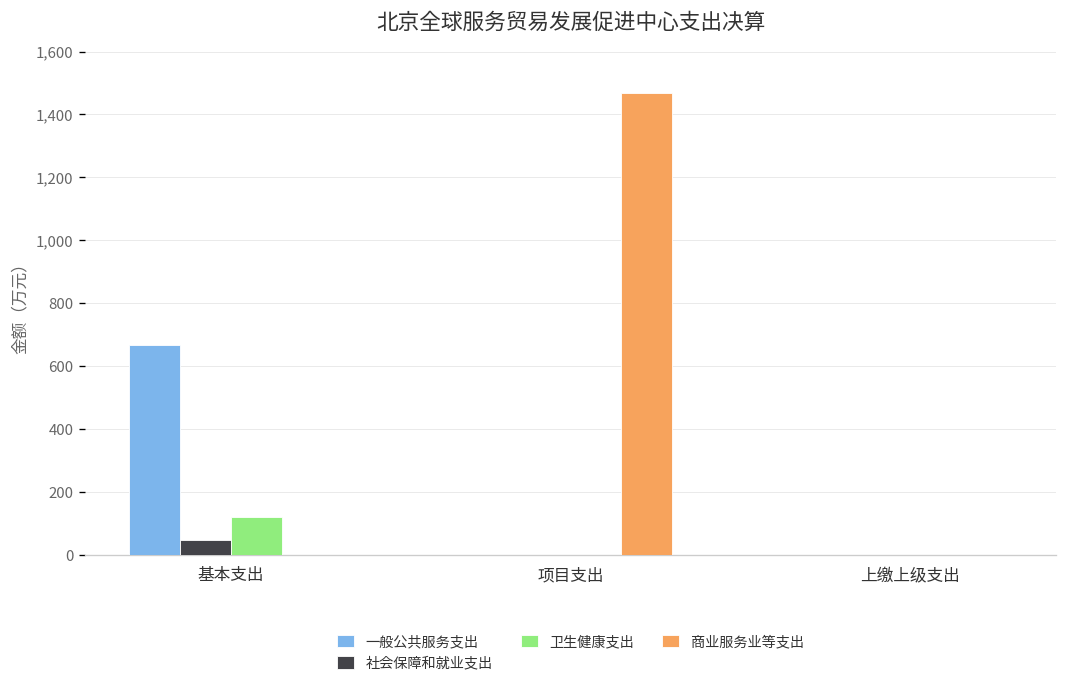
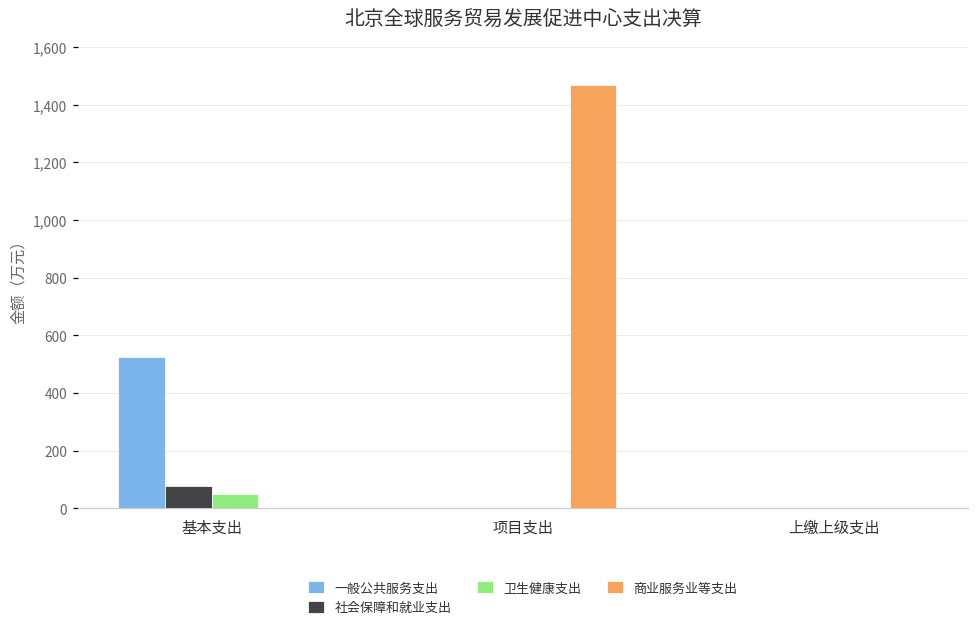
  {
    "一般公共服务支出": {
-     "基本支出": "670",
+     "基本支出": "520",
      "项目支出": "0",
      "上缴上级支出": "0"
    },
    "社会保障和就业支出": {
-     "基本支出": "50",
+     "基本支出": "80",
      "项目支出": "0",
      "上缴上级支出": "0"
    },
    "卫生健康支出": {
-     "基本支出": "120",
+     "基本支出": "50",
      "项目支出": "0",
      "上缴上级支出": "0"
    },
    "商业服务业等支出": {
      "基本支出": "0",
      "项目支出": "1,470",
      "上缴上级支出": "0"
    }
  }
